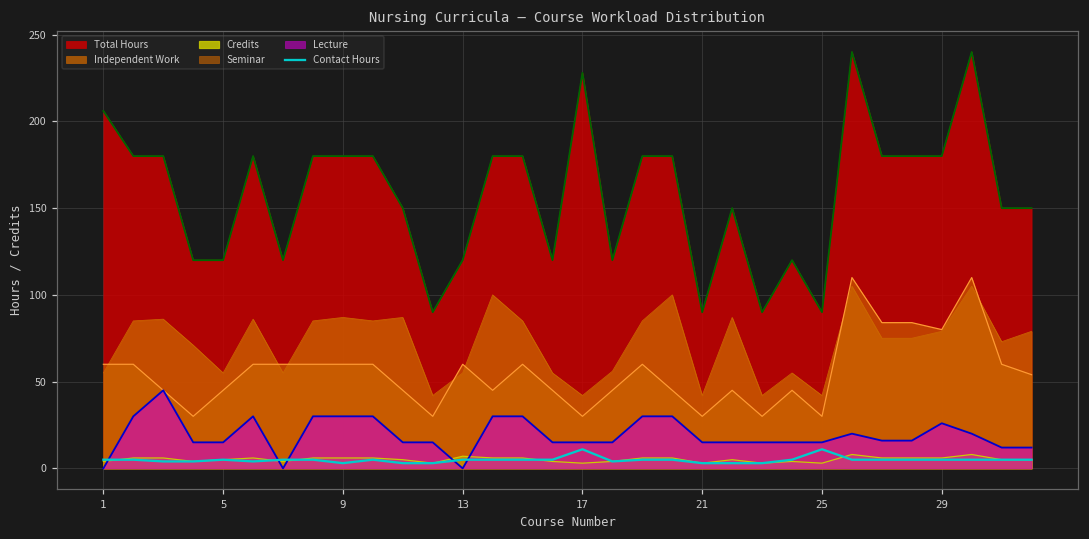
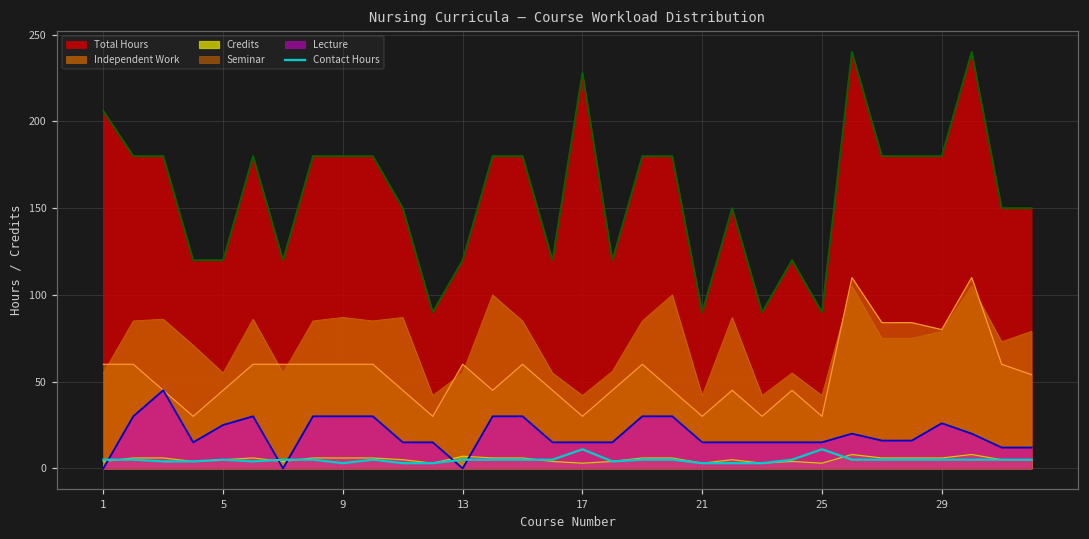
  {
    "Total Hours": {
      "1": 206,
      "5": 120,
      "9": 180,
      "13": 120,
      "17": 228,
      "21": 90,
      "25": 90,
      "29": 180
    },
    "Credits": {
      "9": 6,
      "13": 7,
      "17": 3,
      "25": 3
    },
    "Lecture": {
      "1": 0,
-     "5": 15,
+     "5": 25,
      "9": 30,
      "13": 0,
      "17": 15,
      "21": 15,
      "25": 15,
      "29": 26
    },
    "Contact Hours": {
      "9": 3,
      "13": 5,
      "17": 11,
      "25": 11
    }
  }
